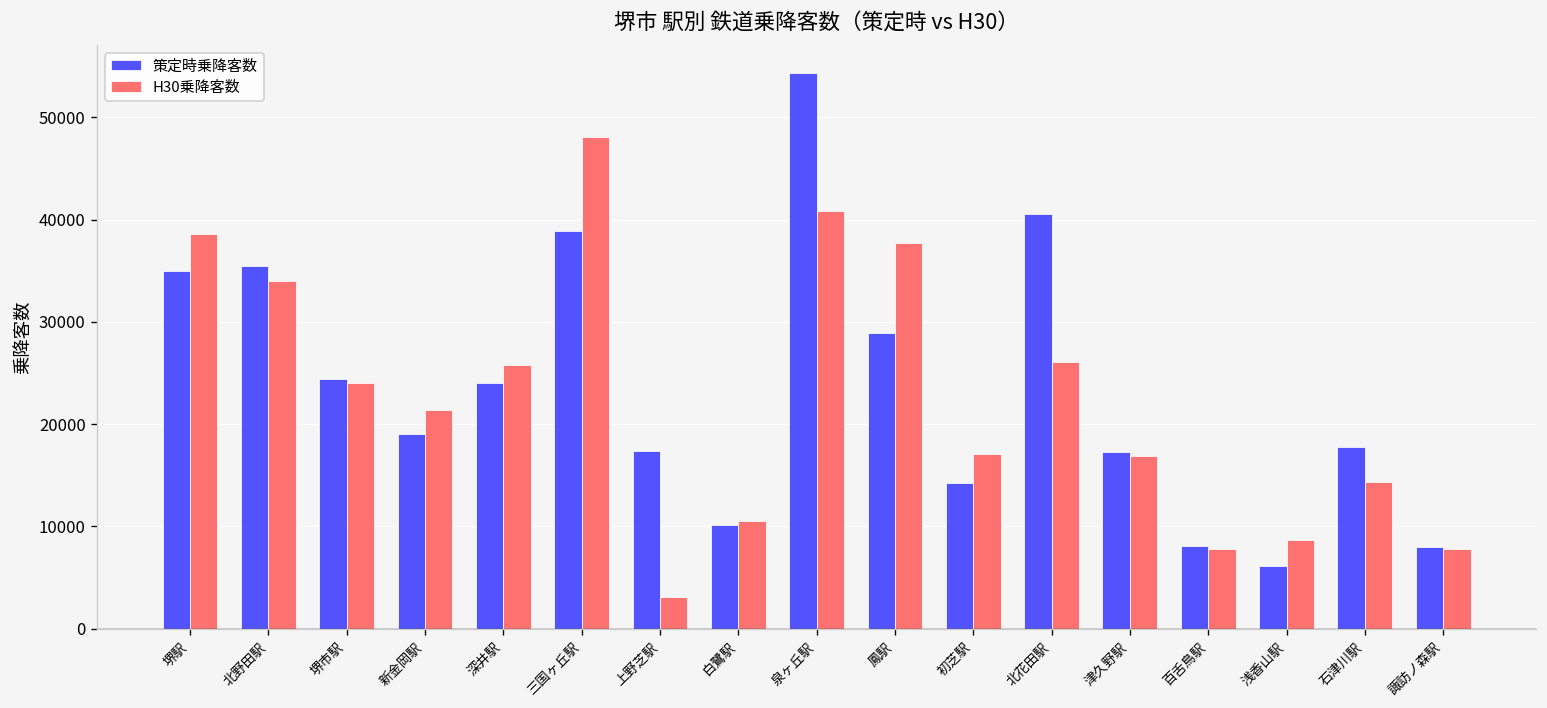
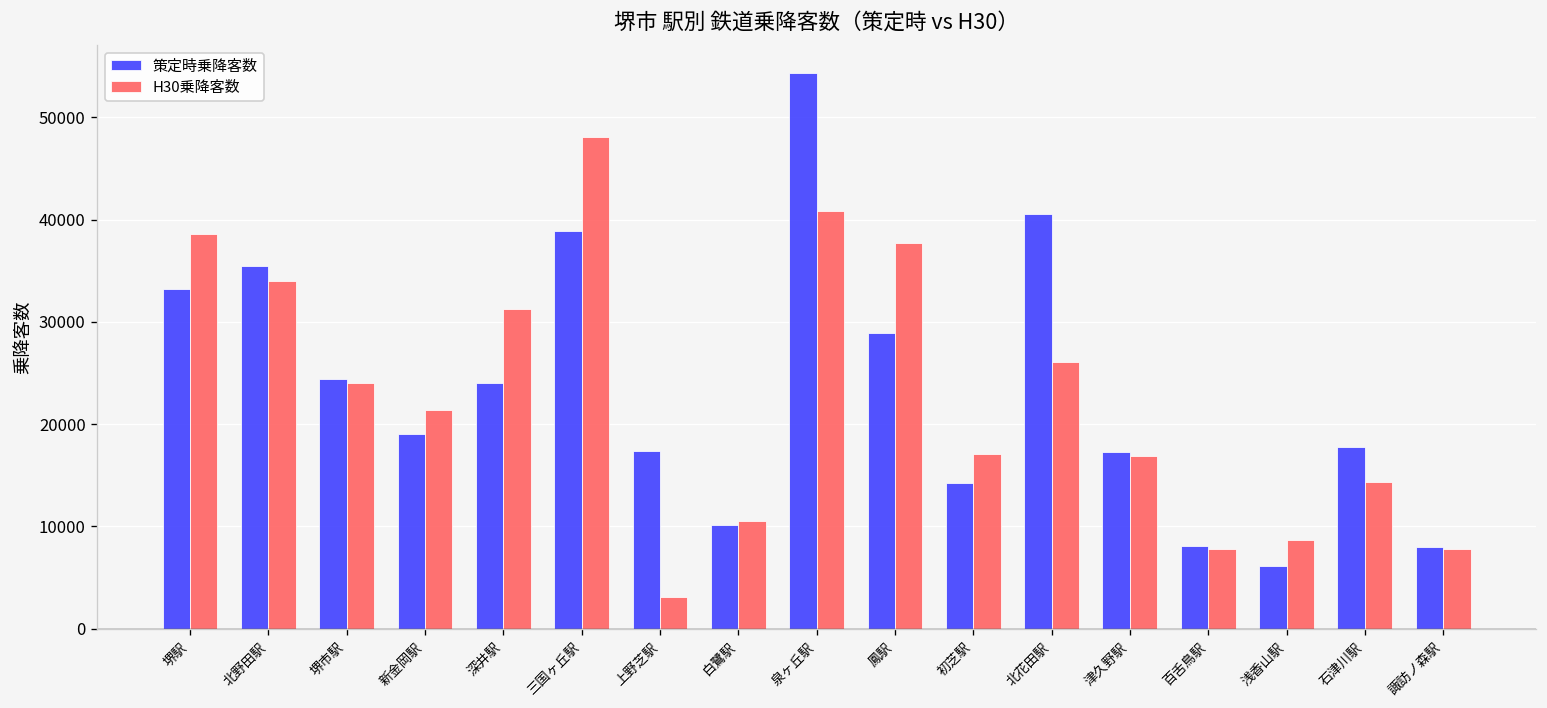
  {
    "策定時乗降客数": {
-     "堺駅": 35000,
+     "堺駅": 33000,
      "北野田駅": 35000,
      "堺市駅": 24000,
      "新金岡駅": 19000,
      "深井駅": 24000,
      "三国ヶ丘駅": 39000,
      "上野芝駅": 17000,
      "白鷺駅": 10000,
      "泉ヶ丘駅": 54000,
      "鳳駅": 29000,
      "初芝駅": 14000,
      "北花田駅": 41000,
      "津久野駅": 17000,
      "百舌鳥駅": 8000,
      "浅香山駅": 6000,
      "石津川駅": 18000,
      "諏訪ノ森駅": 8000
    },
    "H30乗降客数": {
      "堺駅": 39000,
      "北野田駅": 34000,
      "堺市駅": 24000,
      "新金岡駅": 21000,
-     "深井駅": 26000,
+     "深井駅": 31000,
      "三国ヶ丘駅": 48000,
      "上野芝駅": 3000,
      "白鷺駅": 11000,
      "泉ヶ丘駅": 41000,
      "鳳駅": 38000,
      "初芝駅": 17000,
      "北花田駅": 26000,
      "津久野駅": 17000,
      "百舌鳥駅": 8000,
      "浅香山駅": 9000,
      "石津川駅": 14000,
      "諏訪ノ森駅": 8000
    }
  }
